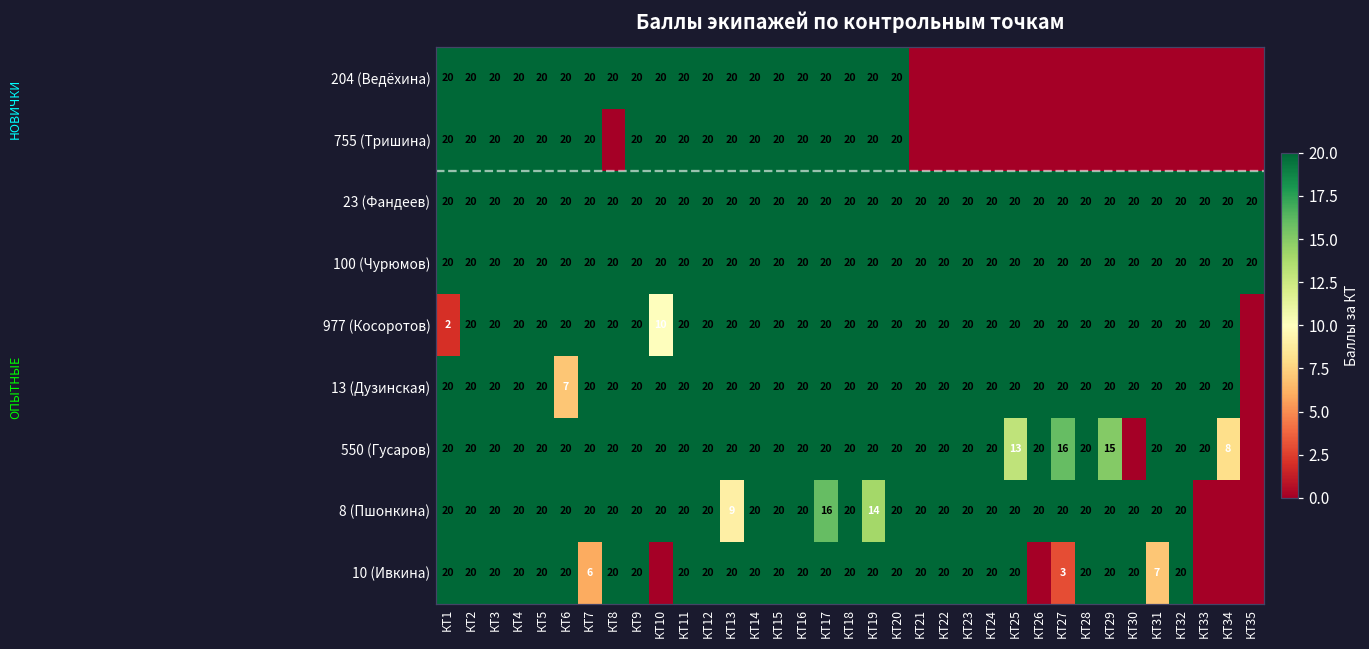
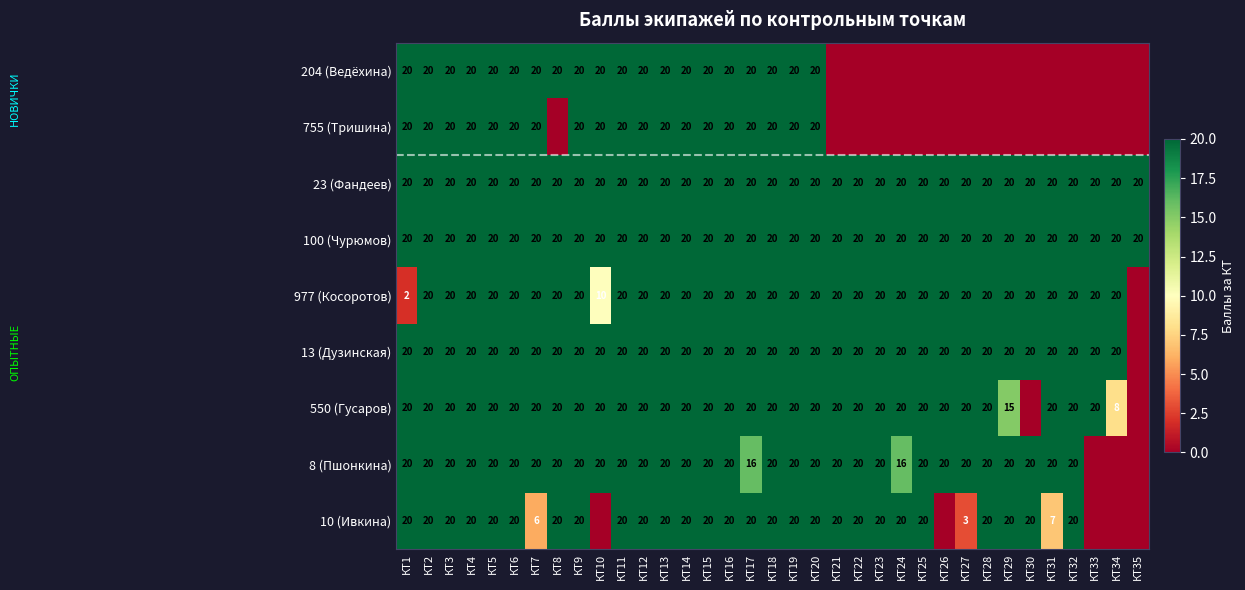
  {
    "13 (Дузинская)": {
      "КТ1": 20,
      "КТ2": 20,
      "КТ3": 20,
      "КТ4": 20,
      "КТ5": 20,
-     "КТ6": 7,
+     "КТ6": 20,
      "КТ7": 20,
      "КТ8": 20,
      "КТ9": 20,
      "КТ10": 20,
      "КТ11": 20,
      "КТ12": 20,
      "КТ13": 20,
      "КТ14": 20,
      "КТ15": 20,
      "КТ16": 20,
      "КТ17": 20,
      "КТ18": 20,
      "КТ19": 20,
      "КТ20": 20,
      "КТ21": 20,
      "КТ22": 20,
      "КТ23": 20,
      "КТ24": 20,
      "КТ25": 20,
      "КТ26": 20,
      "КТ27": 20,
      "КТ28": 20,
      "КТ29": 20,
      "КТ30": 20,
      "КТ31": 20,
      "КТ32": 20,
      "КТ33": 20,
      "КТ34": 20
    },
    "550 (Гусаров)": {
      "КТ1": 20,
      "КТ2": 20,
      "КТ3": 20,
      "КТ4": 20,
      "КТ5": 20,
      "КТ6": 20,
      "КТ7": 20,
      "КТ8": 20,
      "КТ9": 20,
      "КТ10": 20,
      "КТ11": 20,
      "КТ12": 20,
      "КТ13": 20,
      "КТ14": 20,
      "КТ15": 20,
      "КТ16": 20,
      "КТ17": 20,
      "КТ18": 20,
      "КТ19": 20,
      "КТ20": 20,
      "КТ21": 20,
      "КТ22": 20,
      "КТ23": 20,
      "КТ24": 20,
-     "КТ25": 13,
+     "КТ25": 20,
      "КТ26": 20,
-     "КТ27": 16,
+     "КТ27": 20,
      "КТ28": 20,
      "КТ29": 15,
      "КТ31": 20,
      "КТ32": 20,
      "КТ33": 20,
      "КТ34": 8
    },
    "8 (Пшонкина)": {
      "КТ1": 20,
      "КТ2": 20,
      "КТ3": 20,
      "КТ4": 20,
      "КТ5": 20,
      "КТ6": 20,
      "КТ7": 20,
      "КТ8": 20,
      "КТ9": 20,
      "КТ10": 20,
      "КТ11": 20,
      "КТ12": 20,
-     "КТ13": 9,
+     "КТ13": 20,
      "КТ14": 20,
      "КТ15": 20,
      "КТ16": 20,
      "КТ17": 16,
      "КТ18": 20,
-     "КТ19": 14,
+     "КТ19": 20,
      "КТ20": 20,
      "КТ21": 20,
      "КТ22": 20,
      "КТ23": 20,
-     "КТ24": 20,
+     "КТ24": 16,
      "КТ25": 20,
      "КТ26": 20,
      "КТ27": 20,
      "КТ28": 20,
      "КТ29": 20,
      "КТ30": 20,
      "КТ31": 20,
      "КТ32": 20
    }
  }
